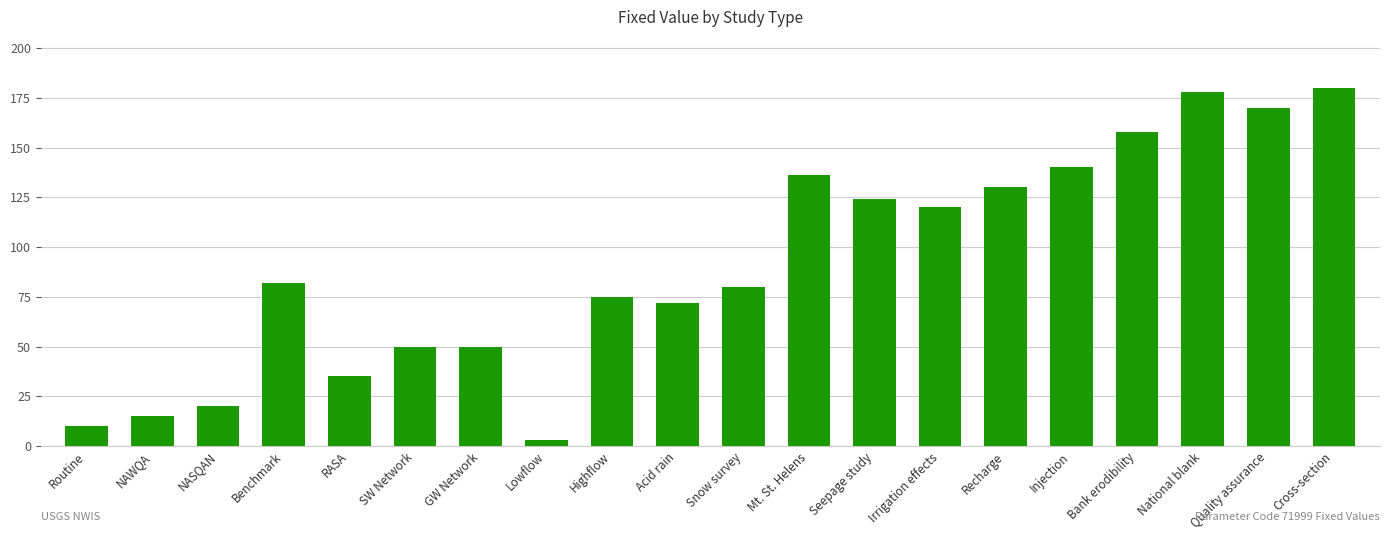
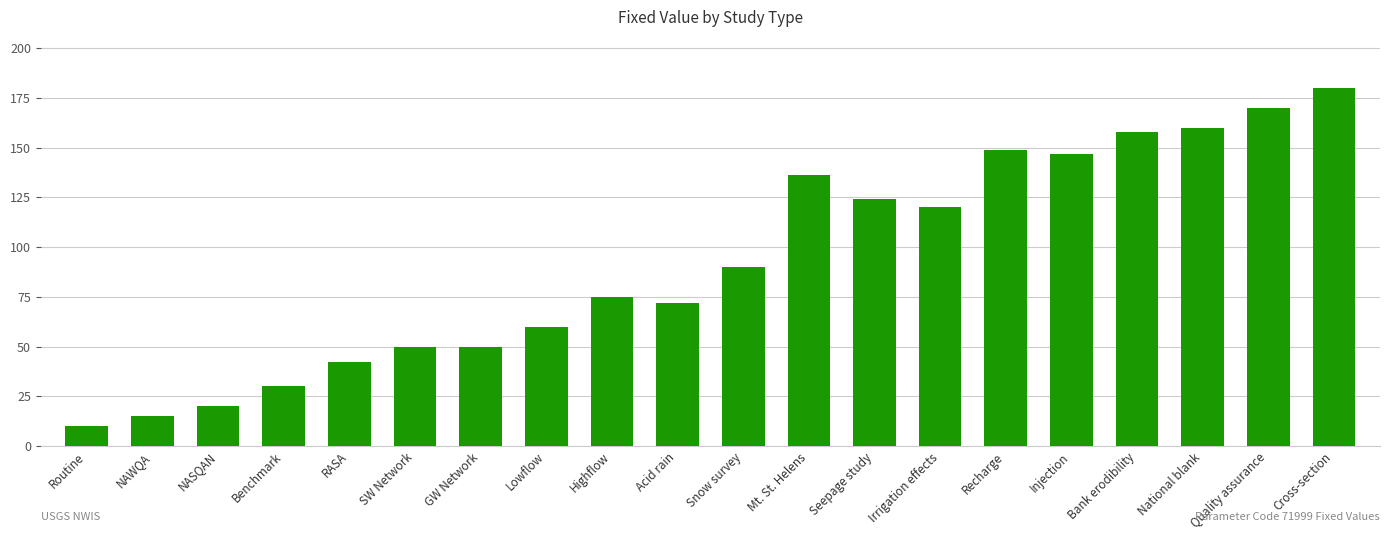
  {
    "Routine": 10,
    "NAWQA": 15,
    "NASQAN": 20,
-   "Benchmark": 82,
-   "RASA": 35,
+   "Benchmark": 30,
+   "RASA": 42,
    "SW Network": 50,
    "GW Network": 50,
-   "Lowflow": 3,
+   "Lowflow": 60,
    "Highflow": 75,
    "Acid rain": 72,
-   "Snow survey": 80,
+   "Snow survey": 90,
    "Mt. St. Helens": 136,
    "Seepage study": 124,
    "Irrigation effects": 120,
-   "Recharge": 130,
-   "Injection": 140,
+   "Recharge": 149,
+   "Injection": 147,
    "Bank erodibility": 158,
-   "National blank": 178,
+   "National blank": 160,
    "Quality assurance": 170,
    "Cross-section": 180
  }
